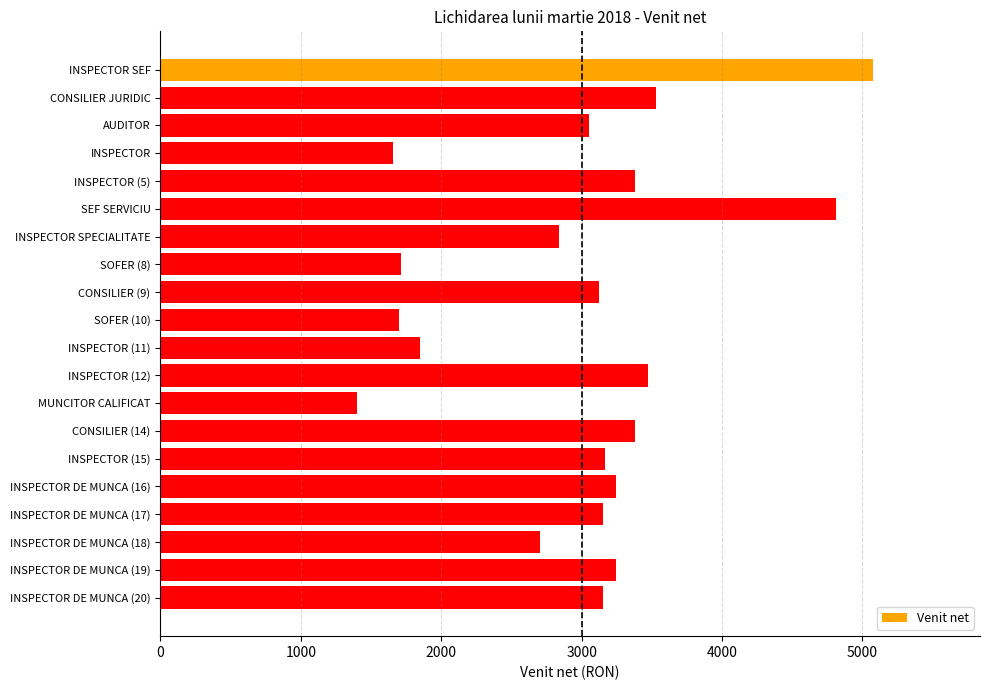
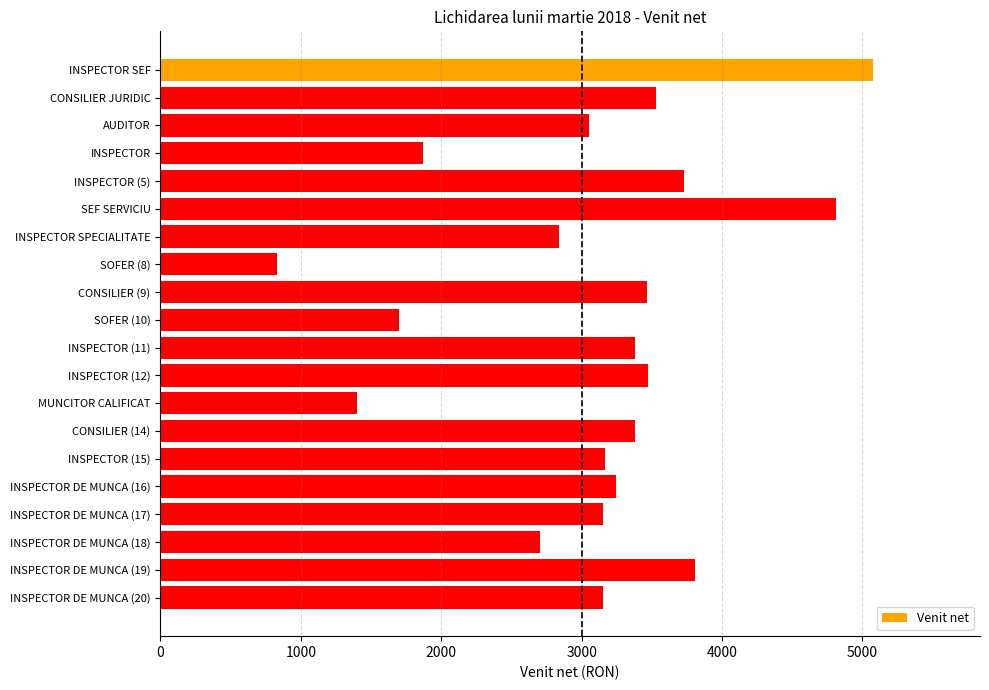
  {
    "INSPECTOR SEF": 5080,
    "CONSILIER JURIDIC": 3530,
    "AUDITOR": 3050,
-   "INSPECTOR": 1660,
-   "INSPECTOR (5)": 3380,
+   "INSPECTOR": 1870,
+   "INSPECTOR (5)": 3730,
    "SEF SERVICIU": 4820,
    "INSPECTOR SPECIALITATE": 2840,
-   "SOFER (8)": 1710,
-   "CONSILIER (9)": 3120,
+   "SOFER (8)": 830,
+   "CONSILIER (9)": 3470,
    "SOFER (10)": 1700,
-   "INSPECTOR (11)": 1850,
+   "INSPECTOR (11)": 3380,
    "INSPECTOR (12)": 3470,
    "MUNCITOR CALIFICAT": 1400,
    "CONSILIER (14)": 3380,
    "INSPECTOR (15)": 3160,
    "INSPECTOR DE MUNCA (16)": 3250,
    "INSPECTOR DE MUNCA (17)": 3150,
    "INSPECTOR DE MUNCA (18)": 2700,
-   "INSPECTOR DE MUNCA (19)": 3250,
+   "INSPECTOR DE MUNCA (19)": 3810,
    "INSPECTOR DE MUNCA (20)": 3150
  }
